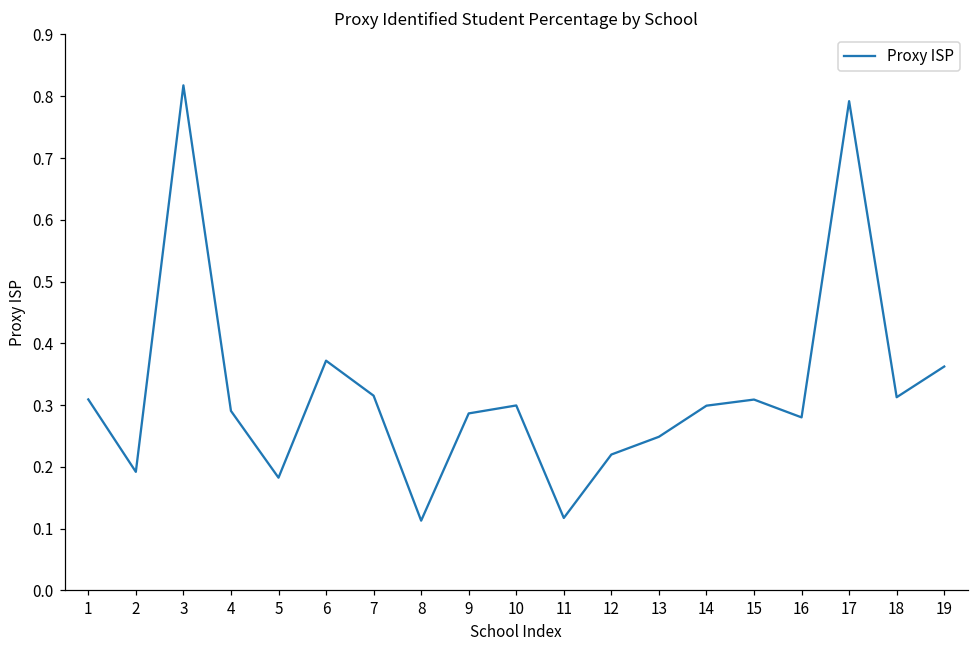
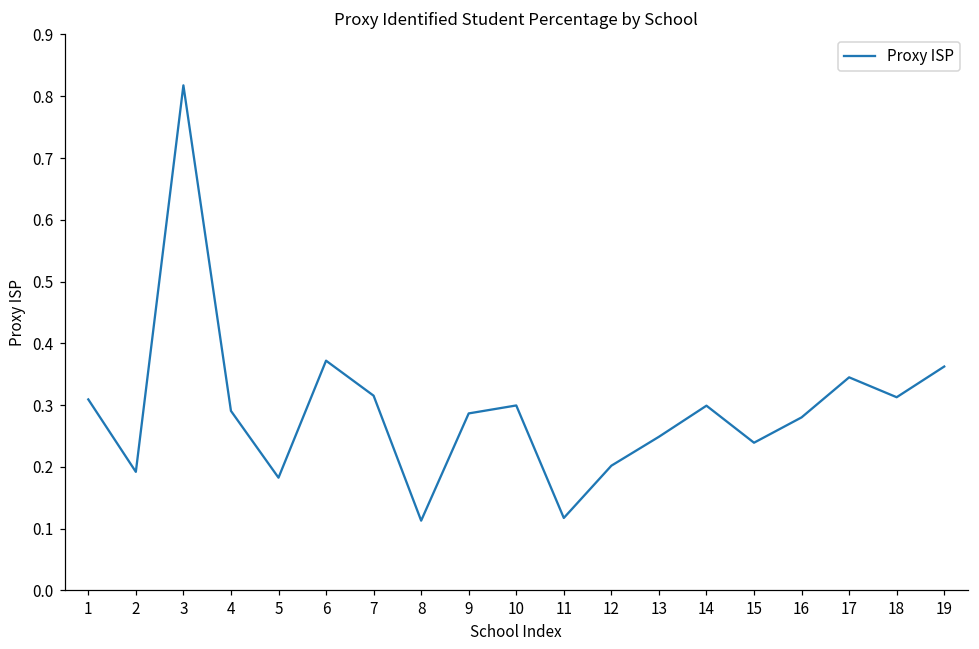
  {
    "1": 0.31,
    "2": 0.19,
    "3": 0.82,
    "4": 0.29,
    "5": 0.18,
    "6": 0.37,
    "7": 0.32,
    "8": 0.11,
    "9": 0.29,
    "10": 0.30,
    "11": 0.12,
-   "12": 0.22,
+   "12": 0.20,
    "13": 0.25,
    "14": 0.30,
-   "15": 0.31,
+   "15": 0.24,
    "16": 0.28,
-   "17": 0.79,
+   "17": 0.34,
    "18": 0.31,
    "19": 0.36
  }
